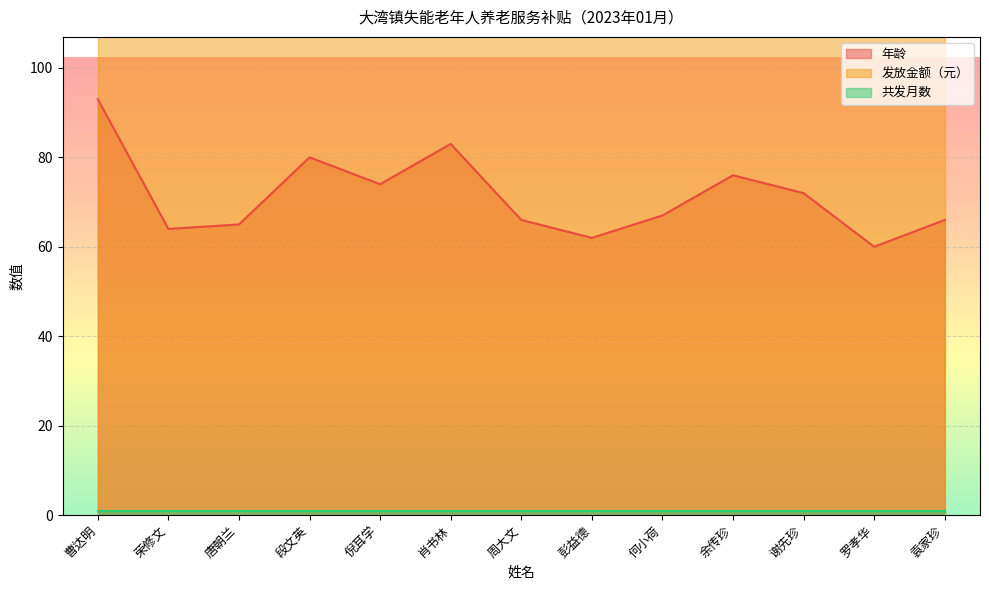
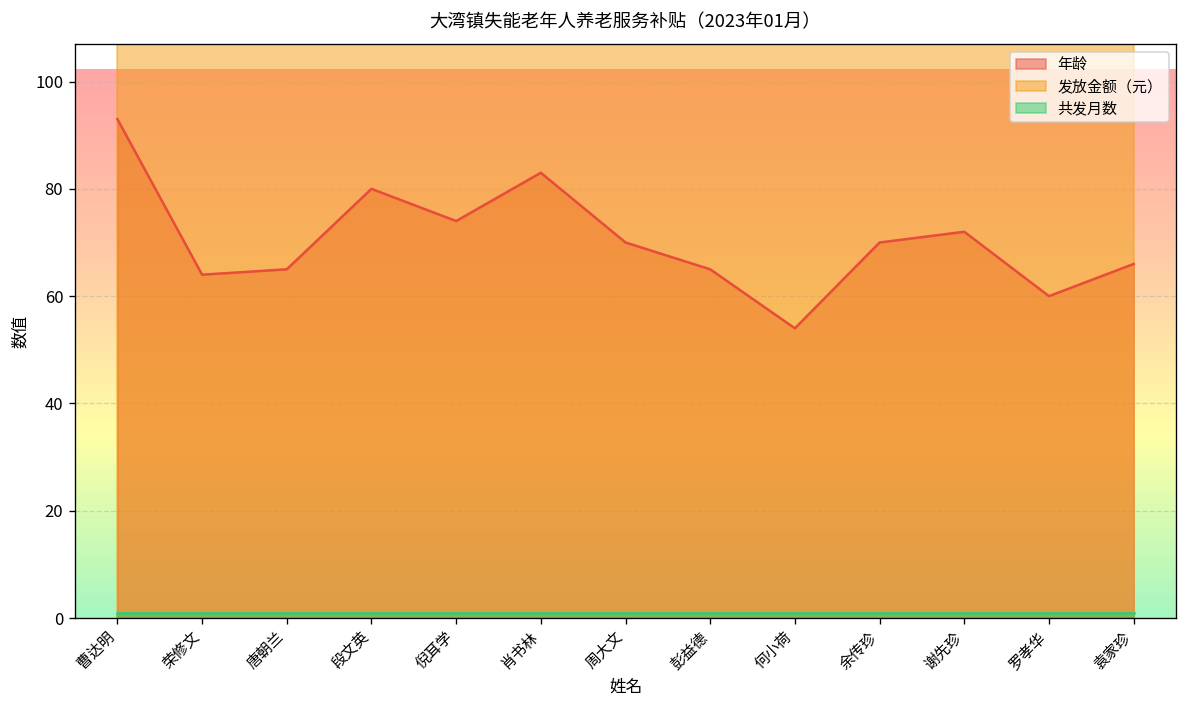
  {
    "年龄": {
      "曹达明": 93,
      "荣修文": 64,
      "唐朝兰": 65,
      "段文英": 80,
      "倪耳学": 74,
      "肖书林": 83,
-     "周大文": 66,
-     "彭益德": 62,
-     "何小荷": 67,
-     "余传珍": 76,
+     "周大文": 70,
+     "彭益德": 65,
+     "何小荷": 54,
+     "余传珍": 70,
      "谢先珍": 72,
      "罗孝华": 60,
      "袁家珍": 66
    },
    "共发月数": {
      "曹达明": 1,
      "荣修文": 1,
      "唐朝兰": 1,
      "段文英": 1,
      "倪耳学": 1,
      "肖书林": 1,
      "周大文": 1,
      "彭益德": 1,
      "何小荷": 1,
      "余传珍": 1,
      "谢先珍": 1,
      "罗孝华": 1,
      "袁家珍": 1
    }
  }
